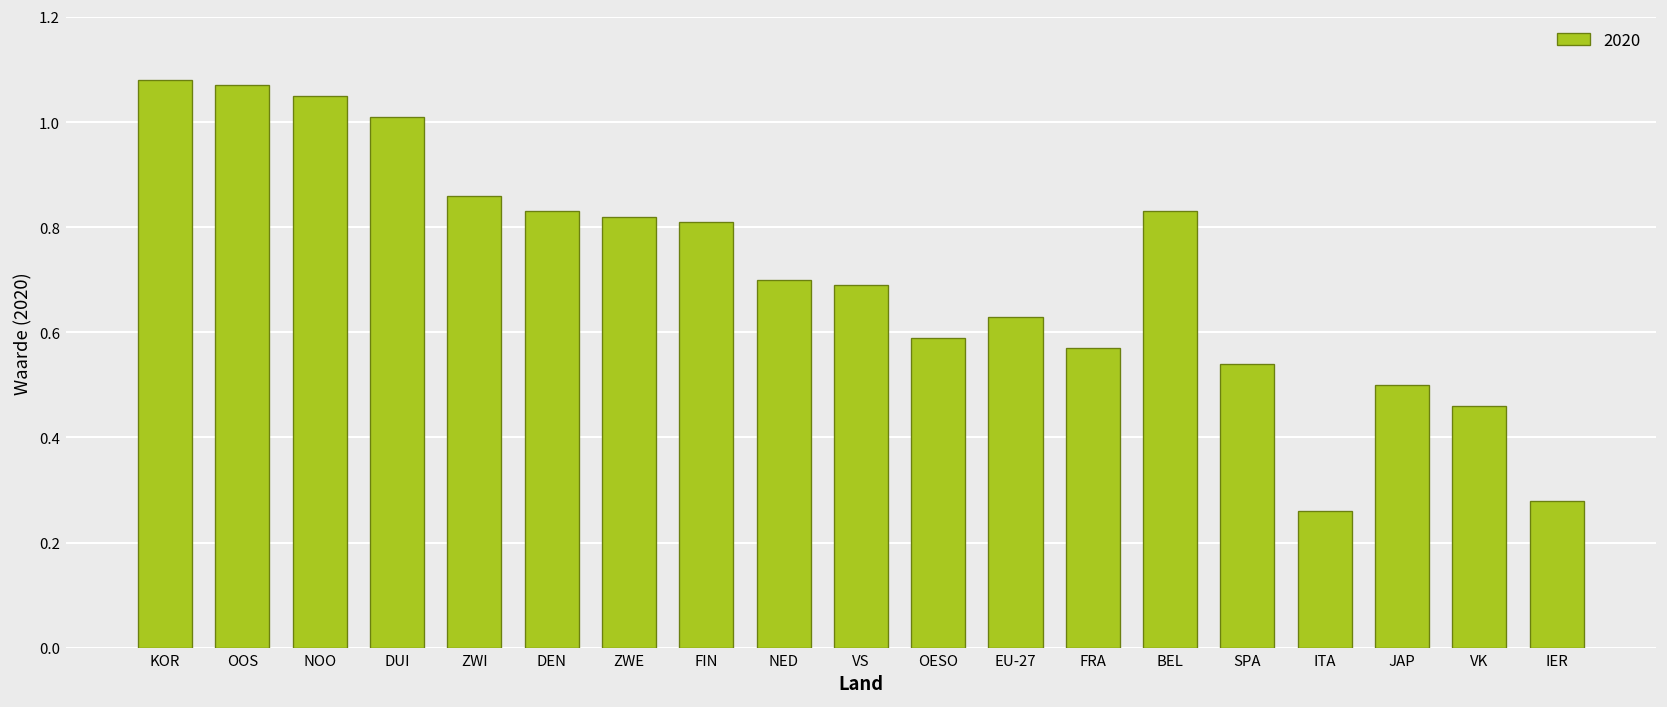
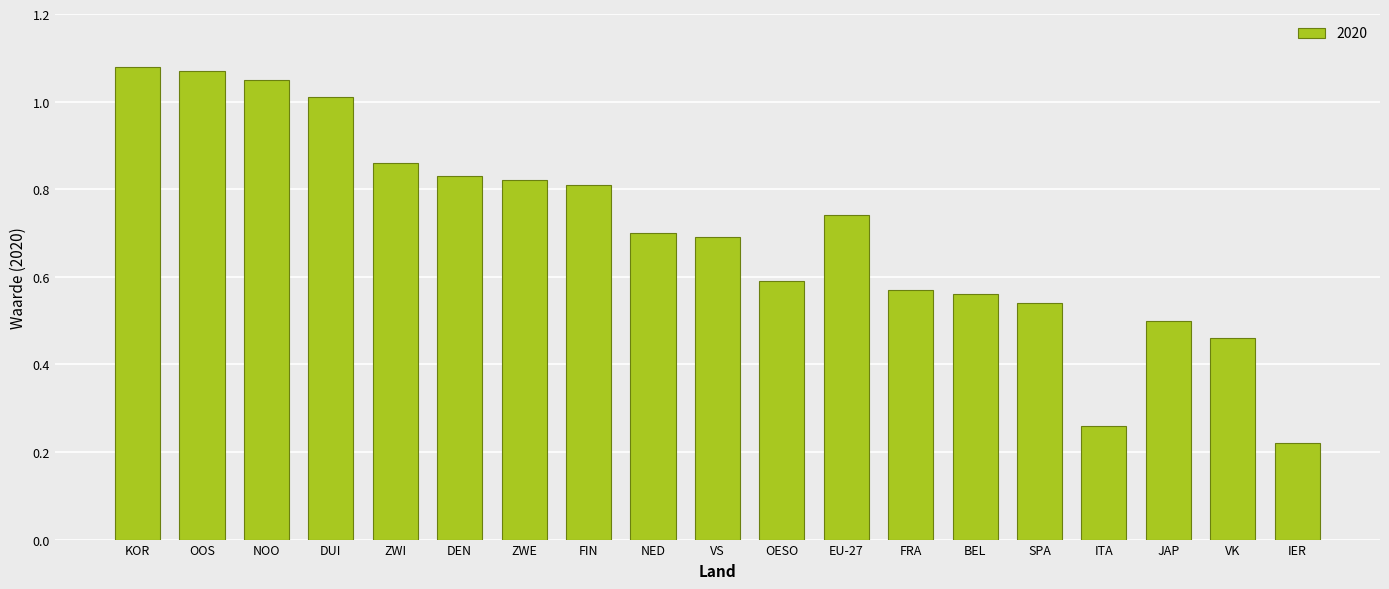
  {
    "KOR": 1.08,
    "OOS": 1.07,
    "NOO": 1.05,
    "DUI": 1.01,
    "ZWI": 0.86,
    "DEN": 0.83,
    "ZWE": 0.82,
    "FIN": 0.81,
    "NED": 0.70,
    "VS": 0.69,
    "OESO": 0.59,
-   "EU-27": 0.63,
+   "EU-27": 0.74,
    "FRA": 0.57,
-   "BEL": 0.83,
+   "BEL": 0.56,
    "SPA": 0.54,
    "ITA": 0.26,
    "JAP": 0.50,
    "VK": 0.46,
-   "IER": 0.28
+   "IER": 0.22
  }
